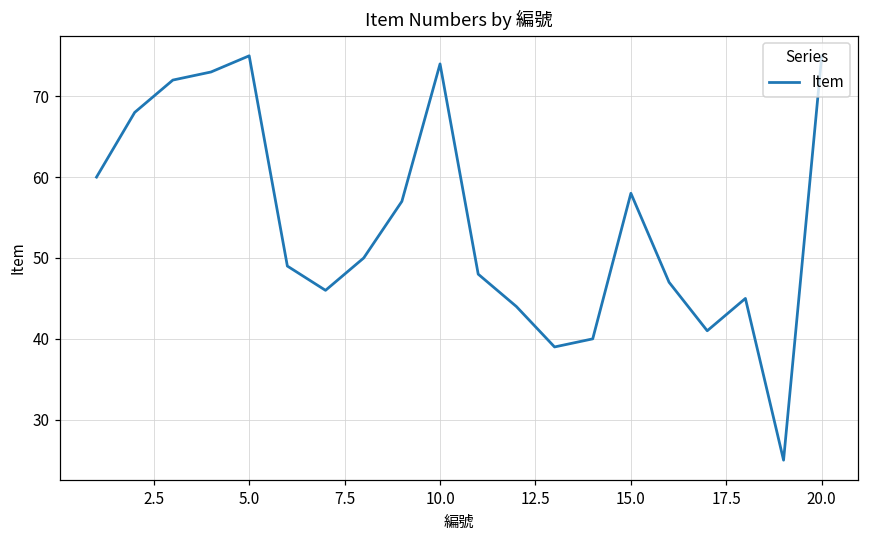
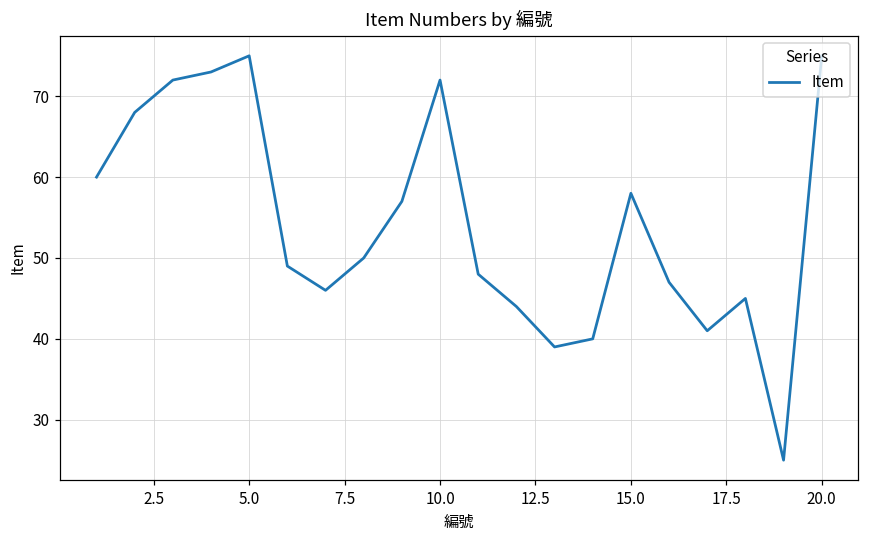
  {
    "5.0": 75,
-   "10.0": 74,
+   "10.0": 72,
    "15.0": 58
  }
